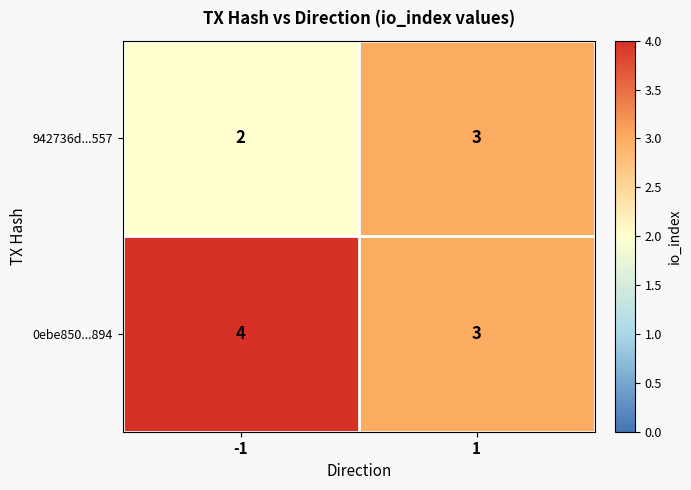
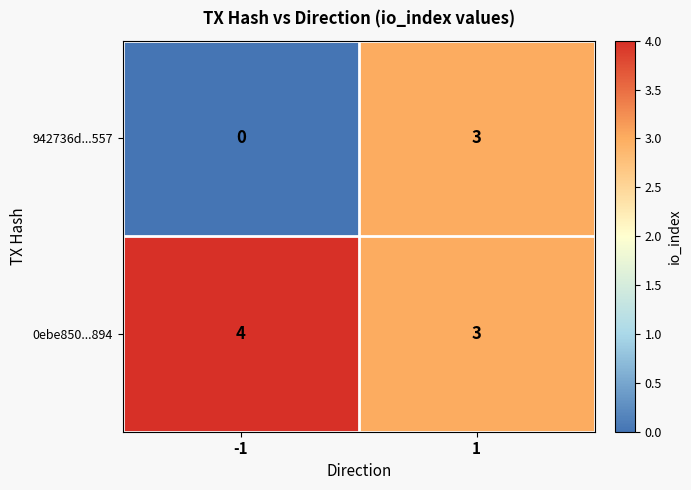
  {
    "942736d...557": {
-     "-1": 2,
+     "-1": 0,
      "1": 3
    },
    "0ebe850...894": {
      "-1": 4,
      "1": 3
    }
  }
